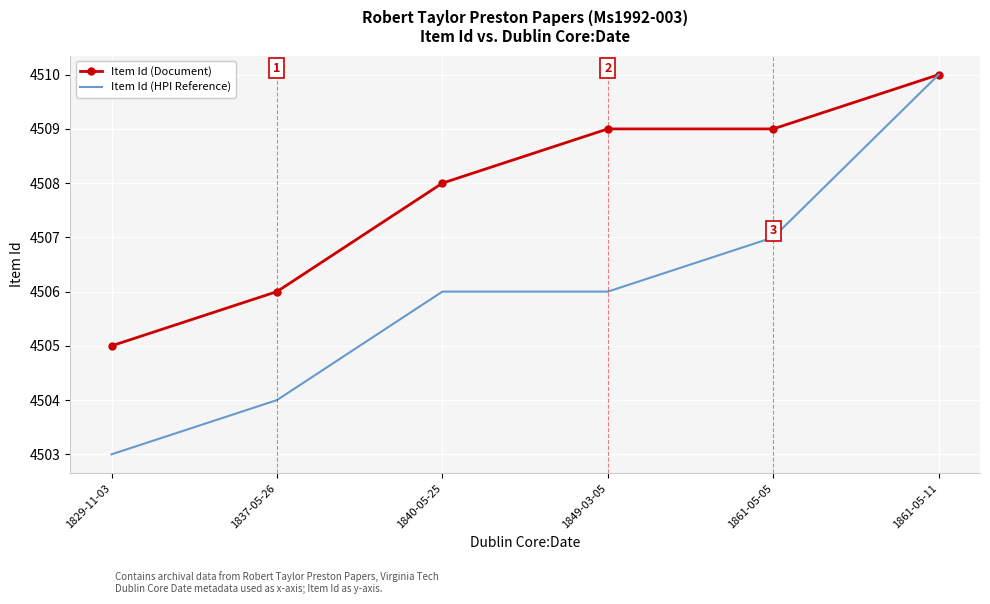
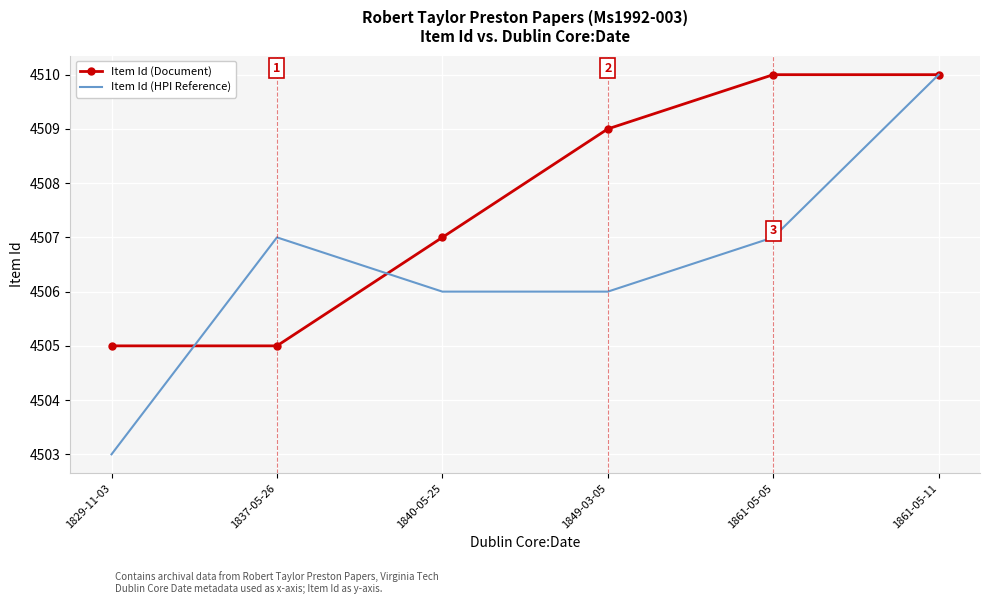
  {
    "Item Id (Document)": {
      "1829-11-03": 4505,
-     "1837-05-26": 4506,
-     "1840-05-25": 4508,
+     "1837-05-26": 4505,
+     "1840-05-25": 4507,
      "1849-03-05": 4509,
-     "1861-05-05": 4509
+     "1861-05-05": 4510
    },
    "Item Id (HPI Reference)": {
      "1829-11-03": 4503,
-     "1837-05-26": 4504,
+     "1837-05-26": 4507,
      "1840-05-25": 4506,
      "1849-03-05": 4506
    }
  }
